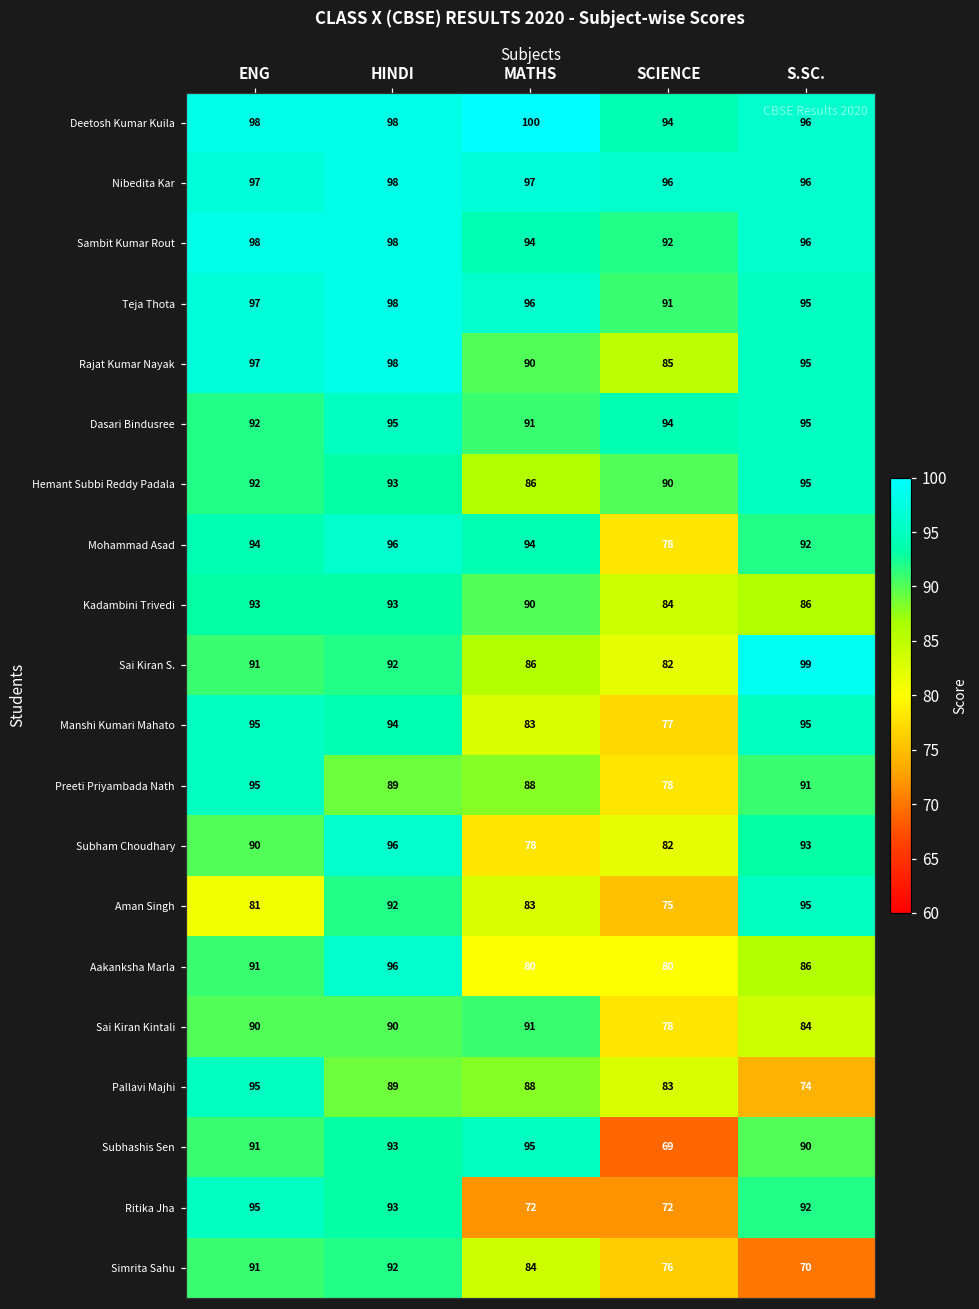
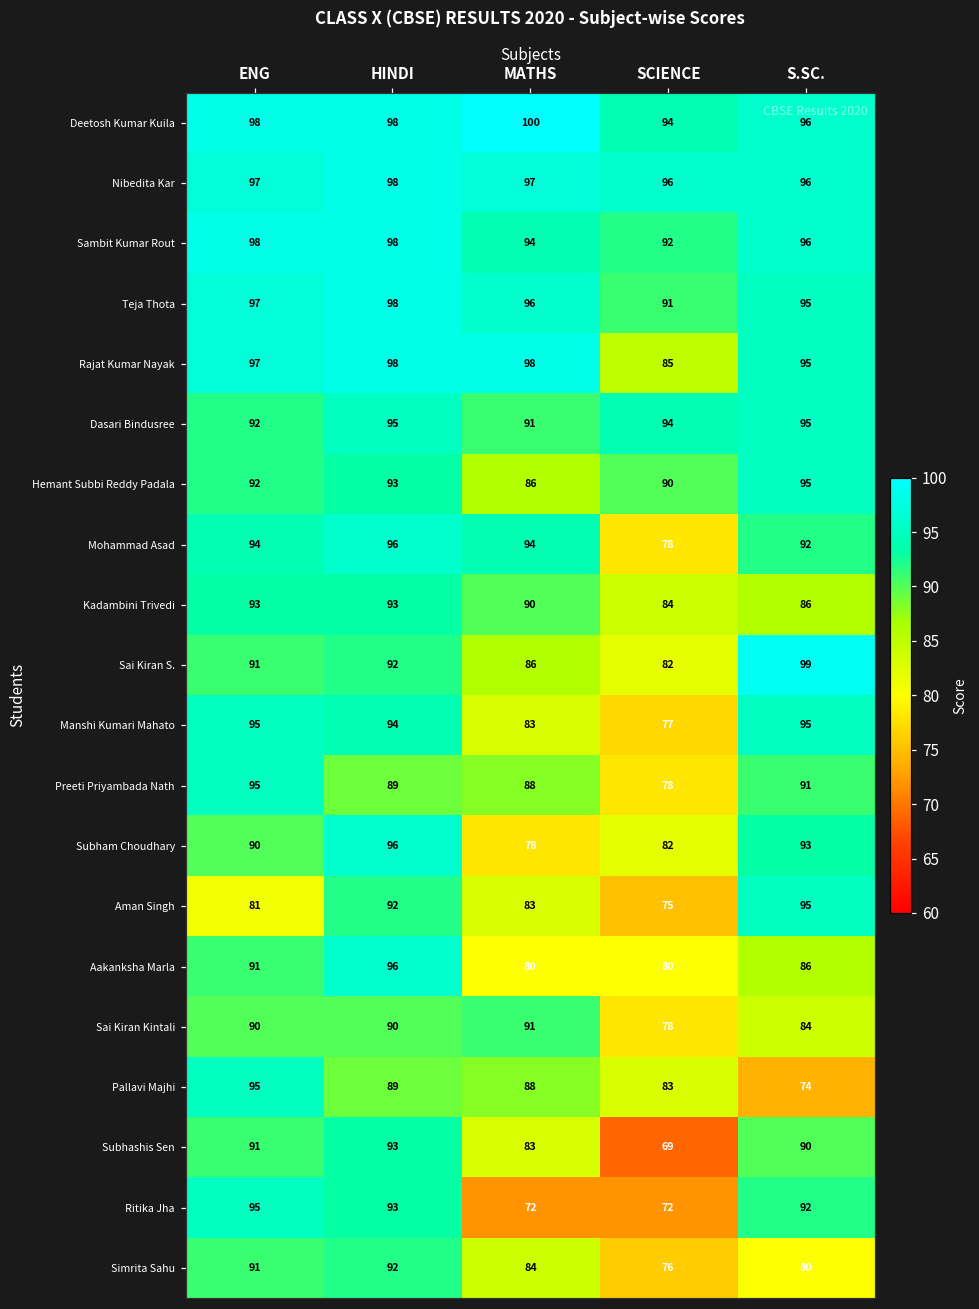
  {
    "Deetosh Kumar Kuila": {
      "ENG": 98,
      "HINDI": 98,
      "MATHS": 100,
      "SCIENCE": 94
    },
    "Nibedita Kar": {
      "ENG": 97,
      "HINDI": 98,
      "MATHS": 97,
      "SCIENCE": 96,
      "S.SC.": 96
    },
    "Sambit Kumar Rout": {
      "ENG": 98,
      "HINDI": 98,
      "MATHS": 94,
      "SCIENCE": 92,
      "S.SC.": 96
    },
    "Teja Thota": {
      "ENG": 97,
      "HINDI": 98,
      "MATHS": 96,
      "SCIENCE": 91,
      "S.SC.": 95
    },
    "Rajat Kumar Nayak": {
      "ENG": 97,
      "HINDI": 98,
-     "MATHS": 90,
+     "MATHS": 98,
      "SCIENCE": 85,
      "S.SC.": 95
    },
    "Dasari Bindusree": {
      "ENG": 92,
      "HINDI": 95,
      "MATHS": 91,
      "SCIENCE": 94,
      "S.SC.": 95
    },
    "Hemant Subbi Reddy Padala": {
      "ENG": 92,
      "HINDI": 93,
      "MATHS": 86,
      "SCIENCE": 90,
      "S.SC.": 95
    },
    "Mohammad Asad": {
      "ENG": 94,
      "HINDI": 96,
      "MATHS": 94,
      "SCIENCE": 78,
      "S.SC.": 92
    },
    "Kadambini Trivedi": {
      "ENG": 93,
      "HINDI": 93,
      "MATHS": 90,
      "SCIENCE": 84,
      "S.SC.": 86
    },
    "Sai Kiran S.": {
      "ENG": 91,
      "HINDI": 92,
      "MATHS": 86,
      "SCIENCE": 82,
      "S.SC.": 99
    },
    "Manshi Kumari Mahato": {
      "ENG": 95,
      "HINDI": 94,
      "MATHS": 83,
      "SCIENCE": 77,
      "S.SC.": 95
    },
    "Preeti Priyambada Nath": {
      "ENG": 95,
      "HINDI": 89,
      "MATHS": 88,
      "SCIENCE": 78,
      "S.SC.": 91
    },
    "Subham Choudhary": {
      "ENG": 90,
      "HINDI": 96,
      "MATHS": 78,
      "SCIENCE": 82,
      "S.SC.": 93
    },
    "Aman Singh": {
      "ENG": 81,
      "HINDI": 92,
      "MATHS": 83,
      "SCIENCE": 75,
      "S.SC.": 95
    },
    "Aakanksha Marla": {
      "ENG": 91,
      "HINDI": 96,
      "MATHS": 80,
      "SCIENCE": 80,
      "S.SC.": 86
    },
    "Sai Kiran Kintali": {
      "ENG": 90,
      "HINDI": 90,
      "MATHS": 91,
      "SCIENCE": 78,
      "S.SC.": 84
    },
    "Pallavi Majhi": {
      "ENG": 95,
      "HINDI": 89,
      "MATHS": 88,
      "SCIENCE": 83,
      "S.SC.": 74
    },
    "Subhashis Sen": {
      "ENG": 91,
      "HINDI": 93,
-     "MATHS": 95,
+     "MATHS": 83,
      "SCIENCE": 69,
      "S.SC.": 90
    },
    "Ritika Jha": {
      "ENG": 95,
      "HINDI": 93,
      "MATHS": 72,
      "SCIENCE": 72,
      "S.SC.": 92
    },
    "Simrita Sahu": {
      "ENG": 91,
      "HINDI": 92,
      "MATHS": 84,
      "SCIENCE": 76,
-     "S.SC.": 70
+     "S.SC.": 80
    }
  }
